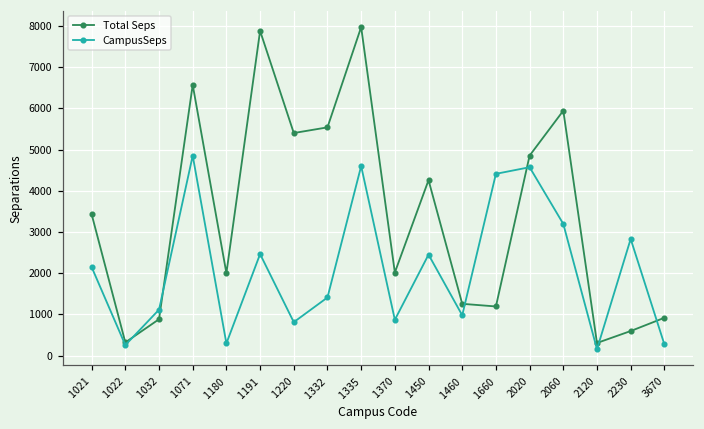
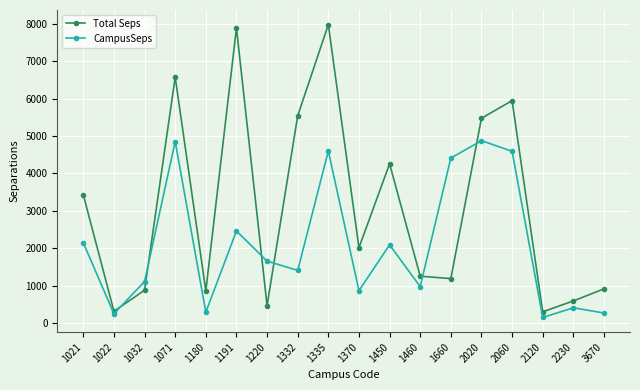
  {
    "Total Seps": {
      "1021": 3400,
      "1032": 900,
      "1071": 6600,
-     "1180": 2000,
+     "1180": 900,
      "1191": 7900,
-     "1220": 5400,
+     "1220": 500,
      "1332": 5500,
      "1335": 8000,
      "1370": 2000,
      "1450": 4300,
      "1460": 1300,
      "1660": 1200,
-     "2020": 4900,
+     "2020": 5500,
      "2060": 5900,
      "2120": 300,
      "2230": 600,
      "3670": 900
    },
    "CampusSeps": {
      "1021": 2100,
      "1032": 1100,
      "1071": 4900,
      "1180": 300,
      "1191": 2500,
-     "1220": 800,
+     "1220": 1700,
      "1332": 1400,
      "1335": 4600,
      "1370": 900,
-     "1450": 2500,
+     "1450": 2100,
      "1460": 1000,
      "1660": 4400,
-     "2020": 4600,
-     "2060": 3200,
+     "2020": 4900,
+     "2060": 4600,
      "2120": 200,
-     "2230": 2800,
+     "2230": 400,
      "3670": 300
    }
  }
